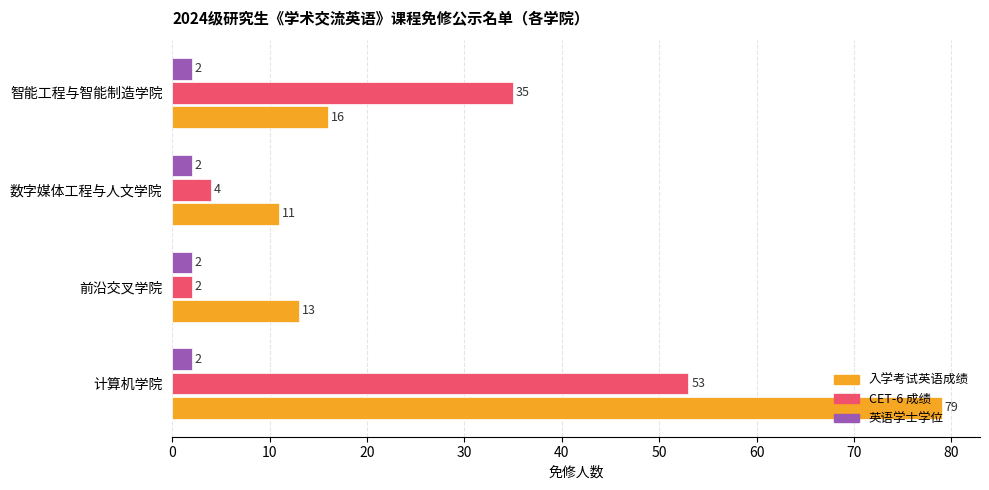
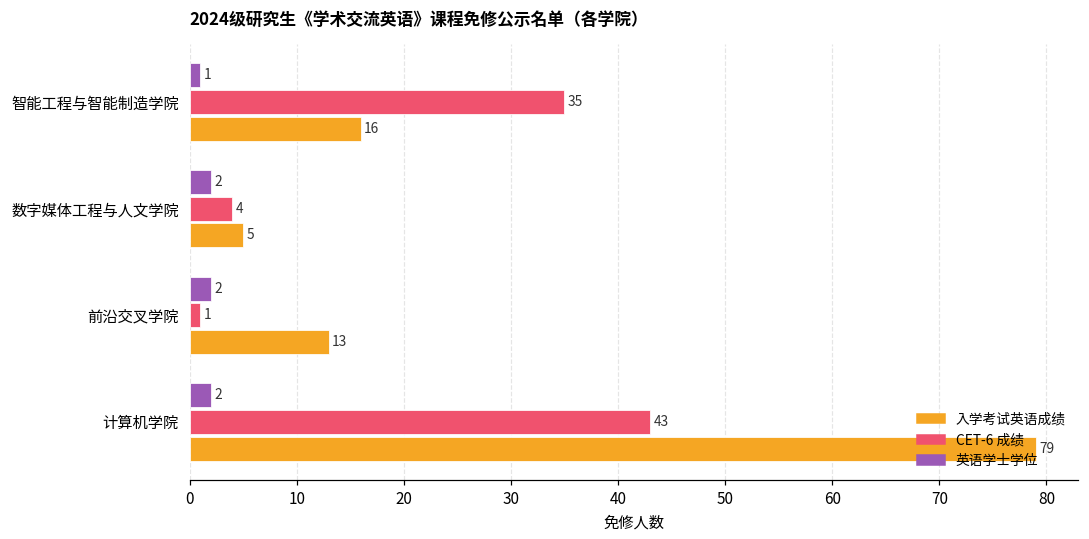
  {
    "入学考试英语成绩": {
      "智能工程与智能制造学院": 16,
-     "数字媒体工程与人文学院": 11,
+     "数字媒体工程与人文学院": 5,
      "前沿交叉学院": 13,
      "计算机学院": 79
    },
    "CET-6 成绩": {
      "智能工程与智能制造学院": 35,
      "数字媒体工程与人文学院": 4,
-     "前沿交叉学院": 2,
-     "计算机学院": 53
+     "前沿交叉学院": 1,
+     "计算机学院": 43
    },
    "英语学士学位": {
-     "智能工程与智能制造学院": 2,
+     "智能工程与智能制造学院": 1,
      "数字媒体工程与人文学院": 2,
      "前沿交叉学院": 2,
      "计算机学院": 2
    }
  }
